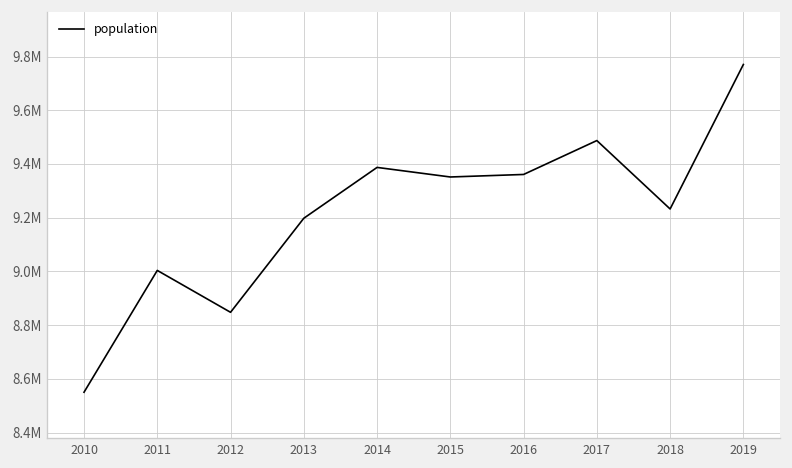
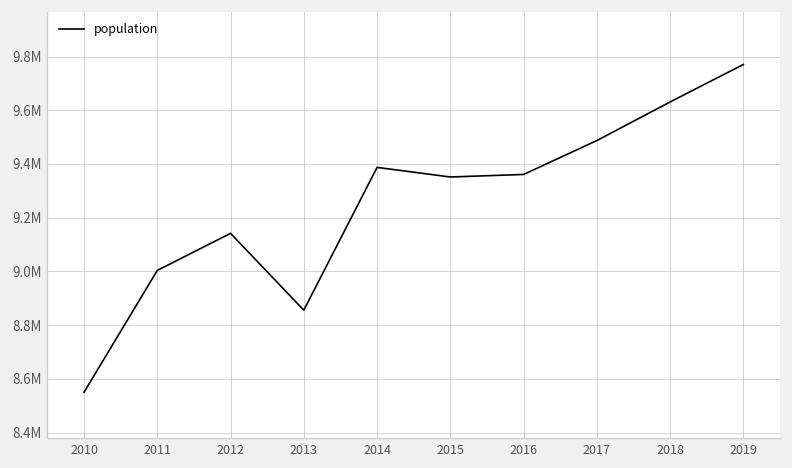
  {
    "2010": 8550000,
    "2011": 9000000,
-   "2012": 8850000,
-   "2013": 9200000,
+   "2012": 9140000,
+   "2013": 8860000,
    "2014": 9390000,
    "2015": 9350000,
    "2016": 9360000,
    "2017": 9490000,
-   "2018": 9230000,
+   "2018": 9630000,
    "2019": 9770000
  }
